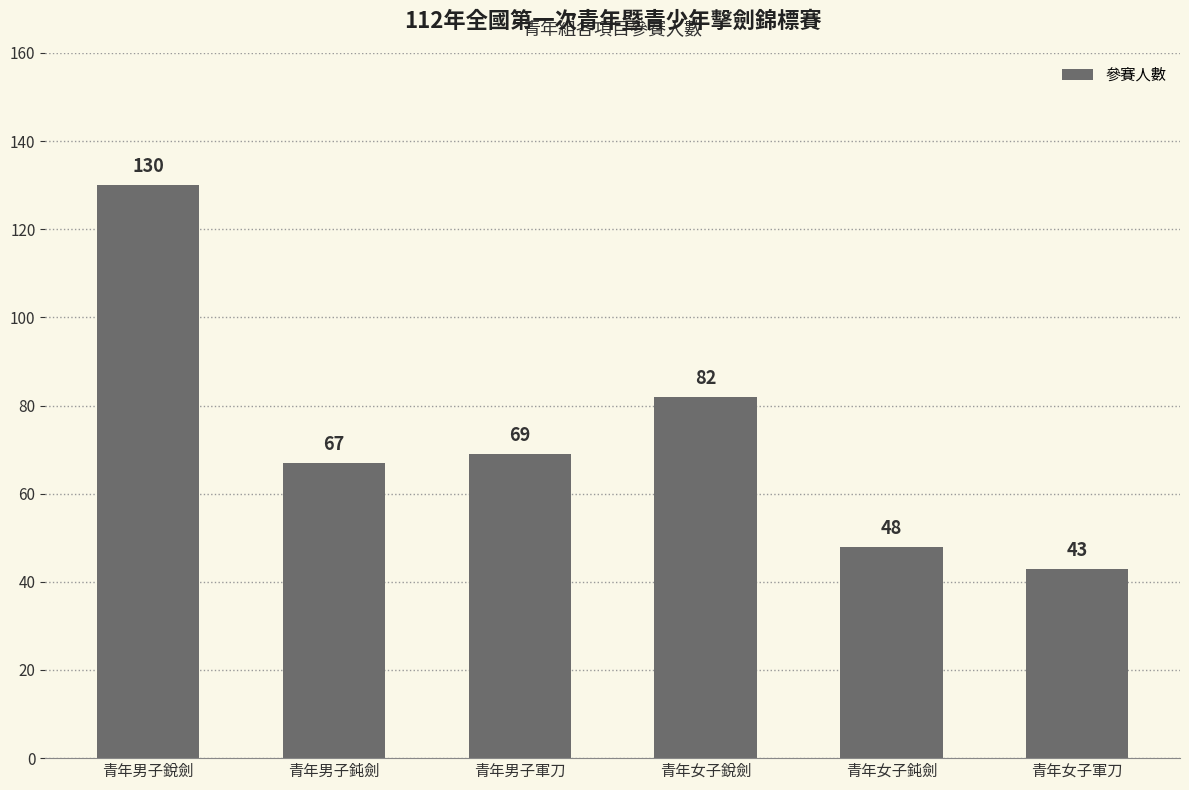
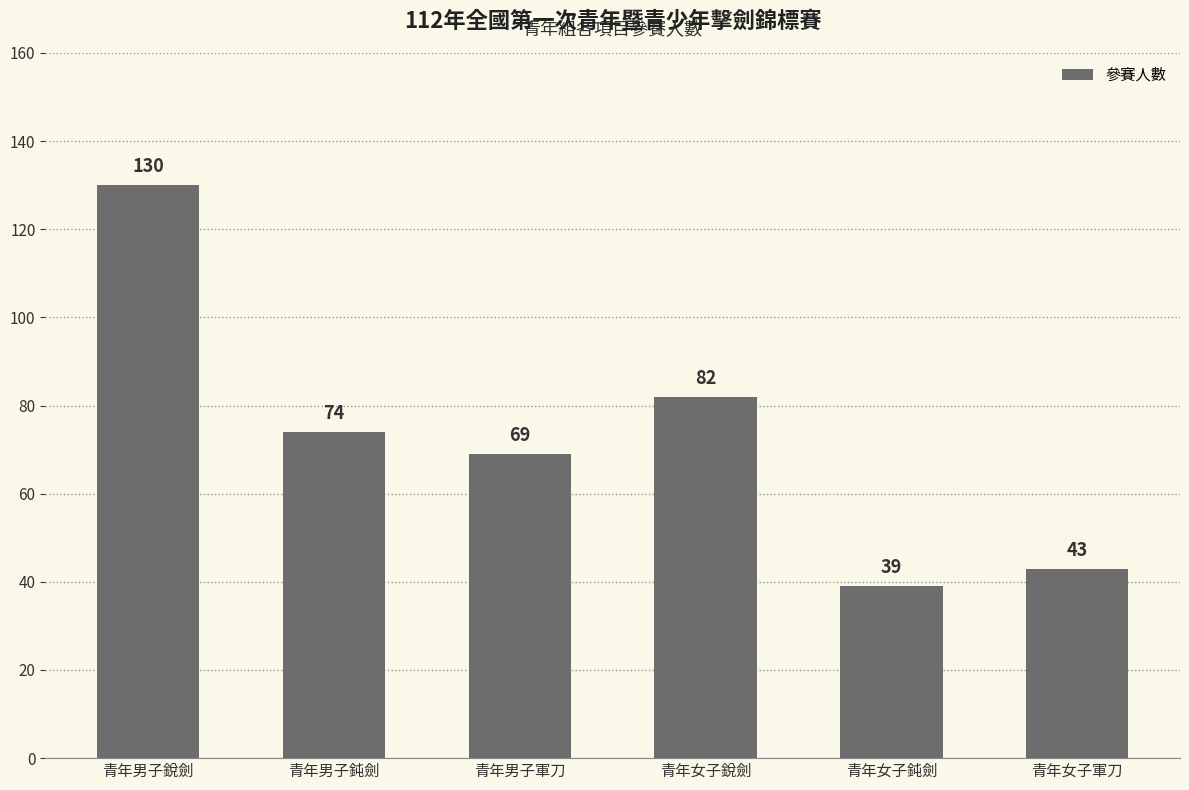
  {
    "青年男子銳劍": 130,
-   "青年男子鈍劍": 67,
+   "青年男子鈍劍": 74,
    "青年男子軍刀": 69,
    "青年女子銳劍": 82,
-   "青年女子鈍劍": 48,
+   "青年女子鈍劍": 39,
    "青年女子軍刀": 43
  }
